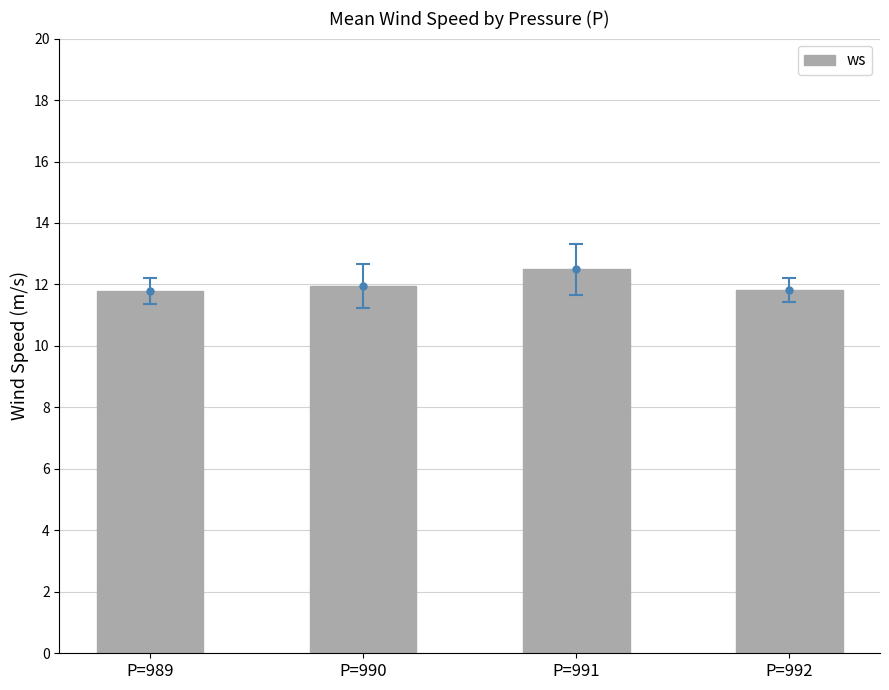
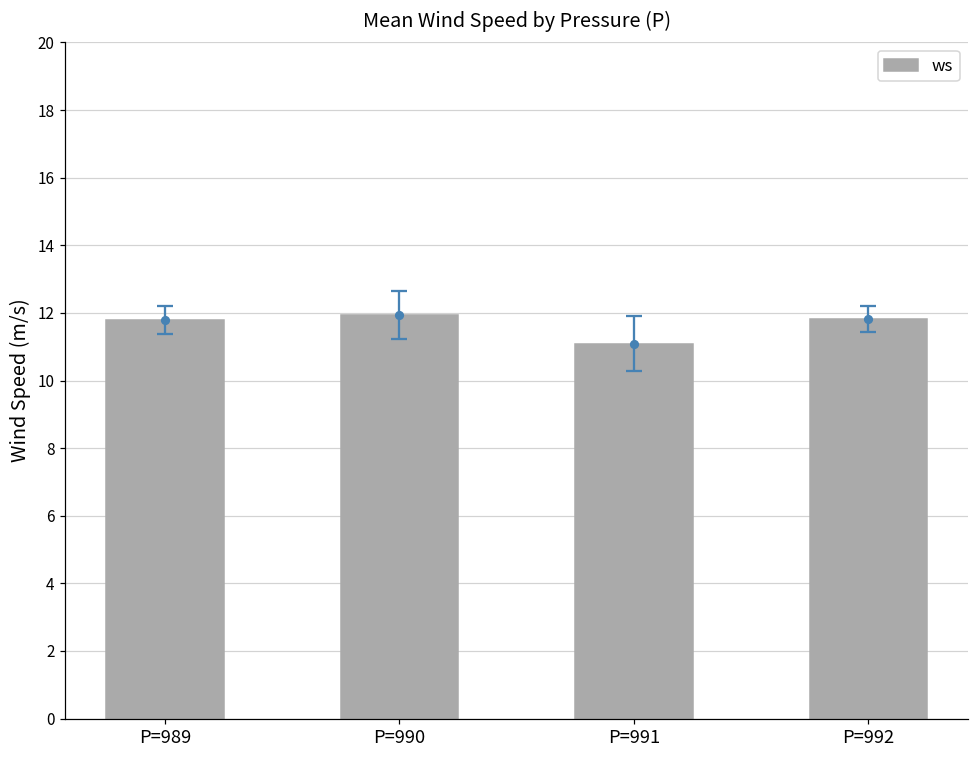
  {
    "ws": {
      "P=989": 11.8,
      "P=990": 11.9,
-     "P=991": 12.5,
+     "P=991": 11.1,
      "P=992": 11.8
    }
  }
